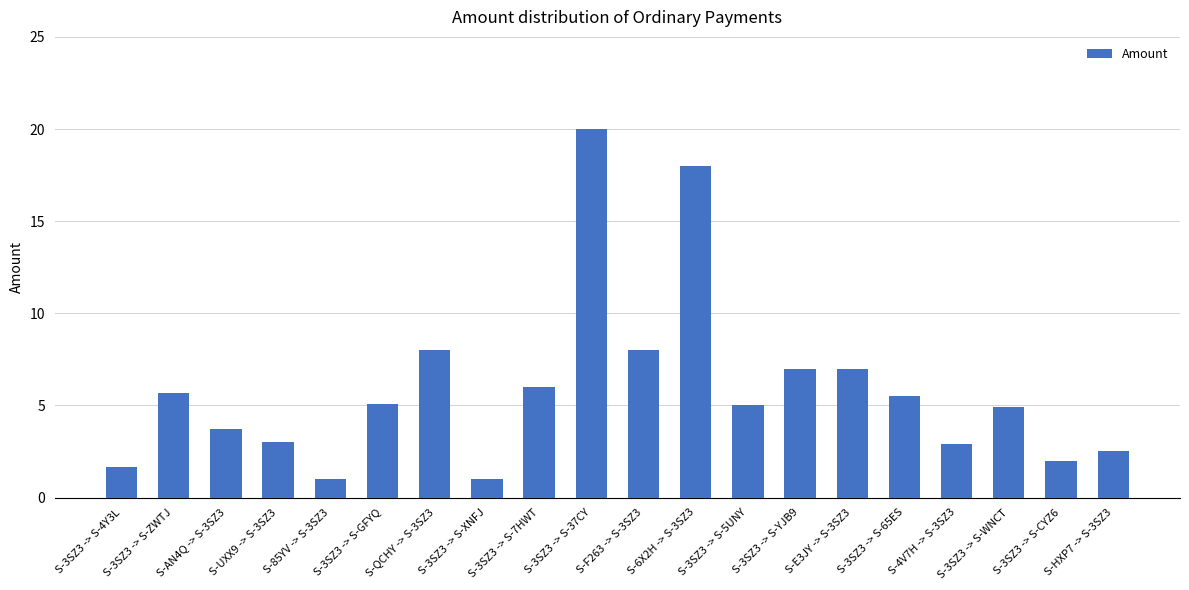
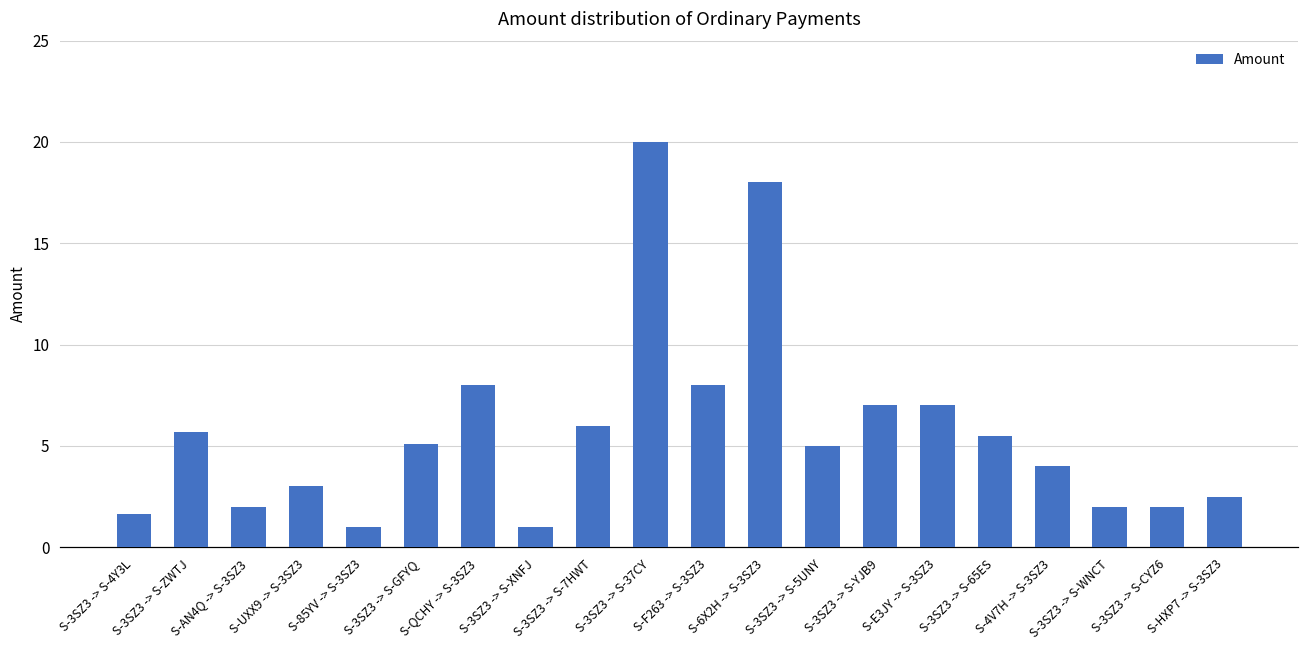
  {
    "S-3SZ3 -> S-4Y3L": 1.7,
    "S-3SZ3 -> S-ZWTJ": 5.7,
-   "S-AN4Q -> S-3SZ3": 3.7,
+   "S-AN4Q -> S-3SZ3": 2.0,
    "S-UXX9 -> S-3SZ3": 3.0,
    "S-85YV -> S-3SZ3": 1.0,
    "S-3SZ3 -> S-GFYQ": 5.1,
    "S-QCHY -> S-3SZ3": 8.0,
    "S-3SZ3 -> S-XNFJ": 1.0,
    "S-3SZ3 -> S-7HWT": 6.0,
    "S-3SZ3 -> S-37CY": 20.0,
    "S-F263 -> S-3SZ3": 8.0,
    "S-6X2H -> S-3SZ3": 18.0,
    "S-3SZ3 -> S-5UNY": 5.0,
    "S-3SZ3 -> S-YJB9": 7.0,
    "S-E3JY -> S-3SZ3": 7.0,
    "S-3SZ3 -> S-65ES": 5.5,
-   "S-4V7H -> S-3SZ3": 2.9,
-   "S-3SZ3 -> S-WNCT": 4.9,
+   "S-4V7H -> S-3SZ3": 4.0,
+   "S-3SZ3 -> S-WNCT": 2.0,
    "S-3SZ3 -> S-CYZ6": 2.0,
    "S-HXP7 -> S-3SZ3": 2.5
  }
